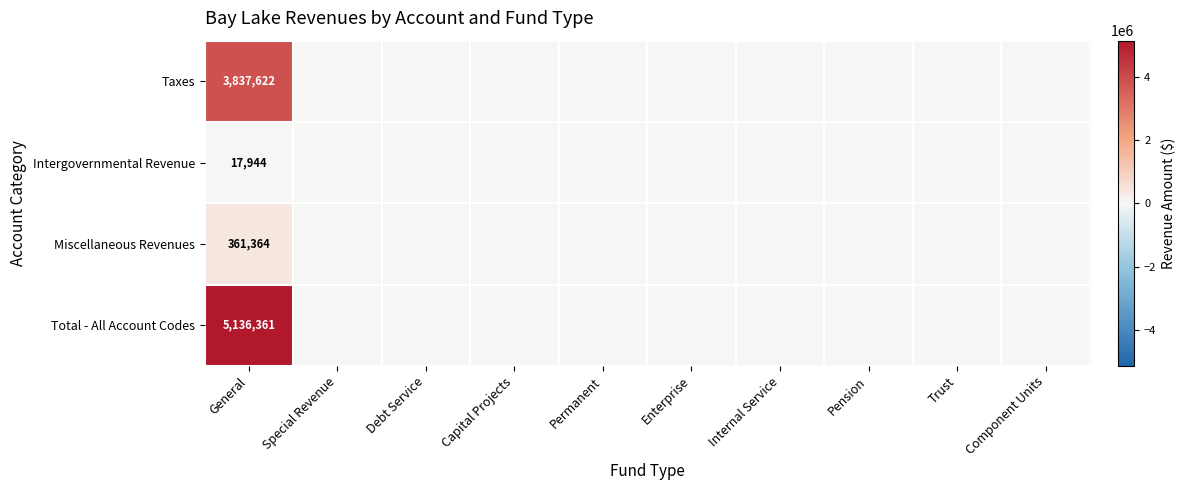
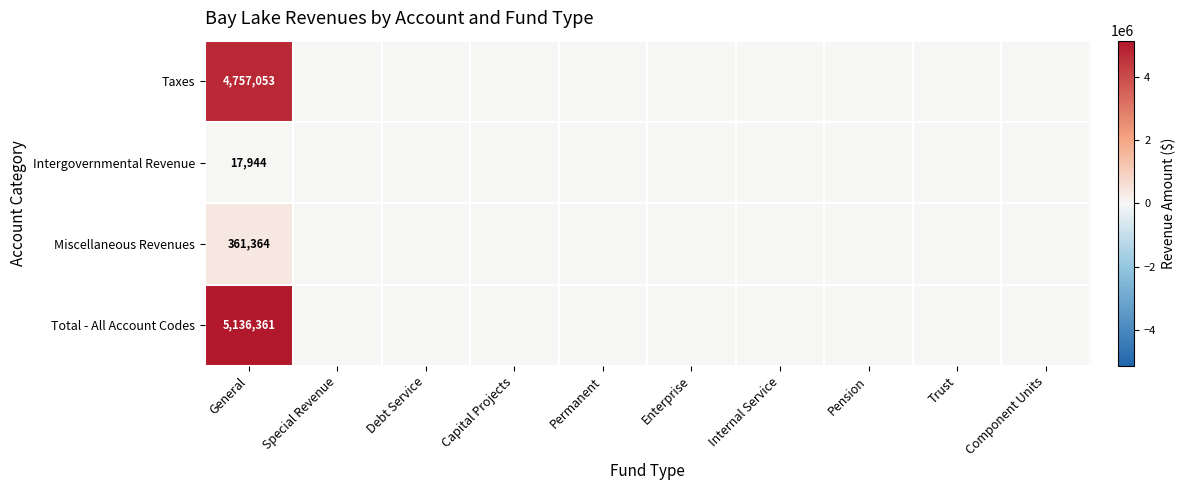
  {
    "Taxes": {
-     "General": "3,837,622"
+     "General": "4,757,053"
    },
    "Intergovernmental Revenue": {
      "General": "17,944"
    },
    "Miscellaneous Revenues": {
      "General": "361,364"
    },
    "Total - All Account Codes": {
      "General": "5,136,361"
    }
  }
